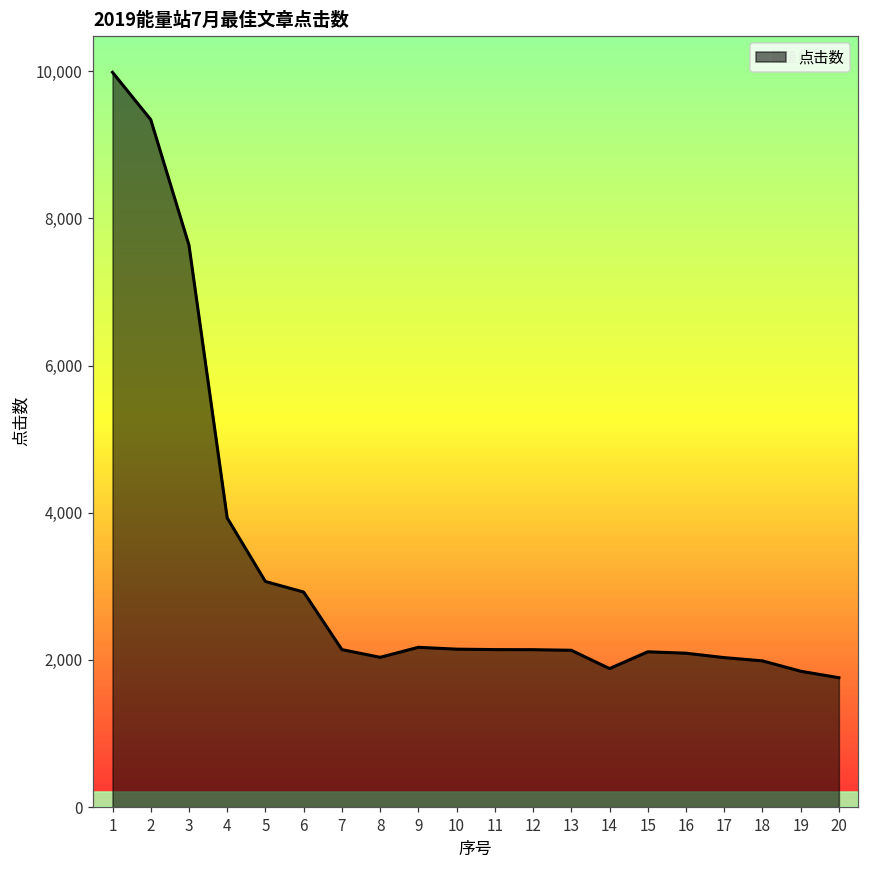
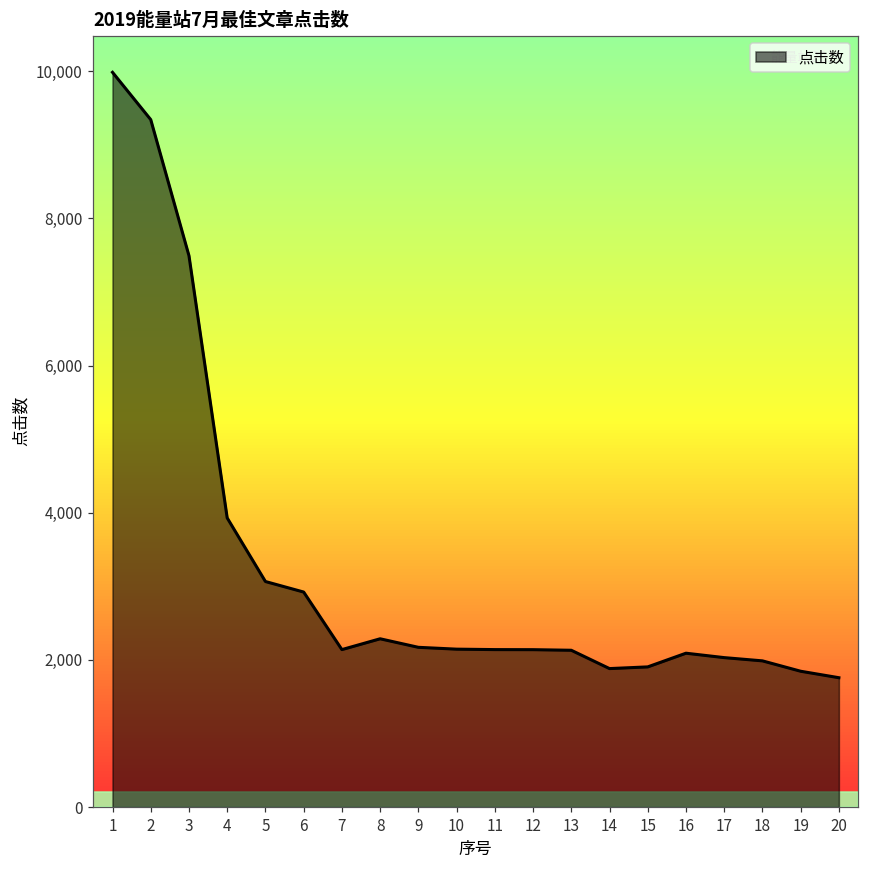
  {
    "1": "10,000",
    "2": "9,300",
-   "3": "7,600",
+   "3": "7,500",
    "4": "3,900",
    "5": "3,100",
    "6": "2,900",
    "7": "2,100",
-   "8": "2,000",
+   "8": "2,300",
    "9": "2,200",
    "10": "2,100",
    "11": "2,100",
    "12": "2,100",
    "13": "2,100",
    "14": "1,900",
-   "15": "2,100",
+   "15": "1,900",
    "16": "2,100",
    "17": "2,000",
    "18": "2,000",
    "19": "1,800",
    "20": "1,800"
  }
